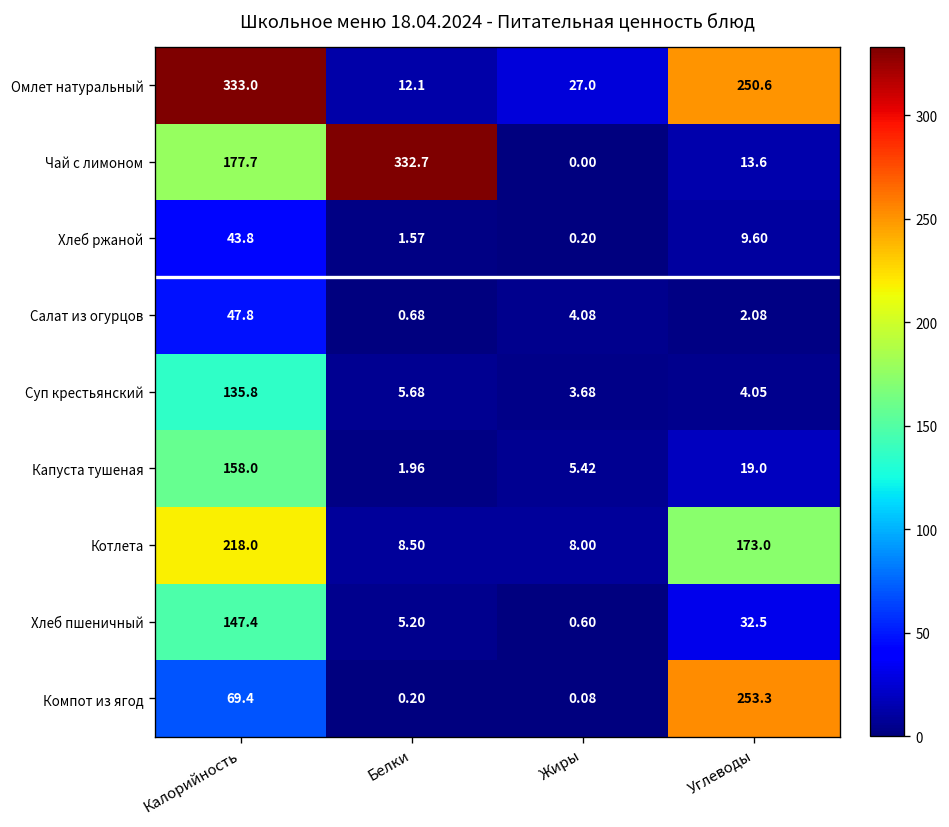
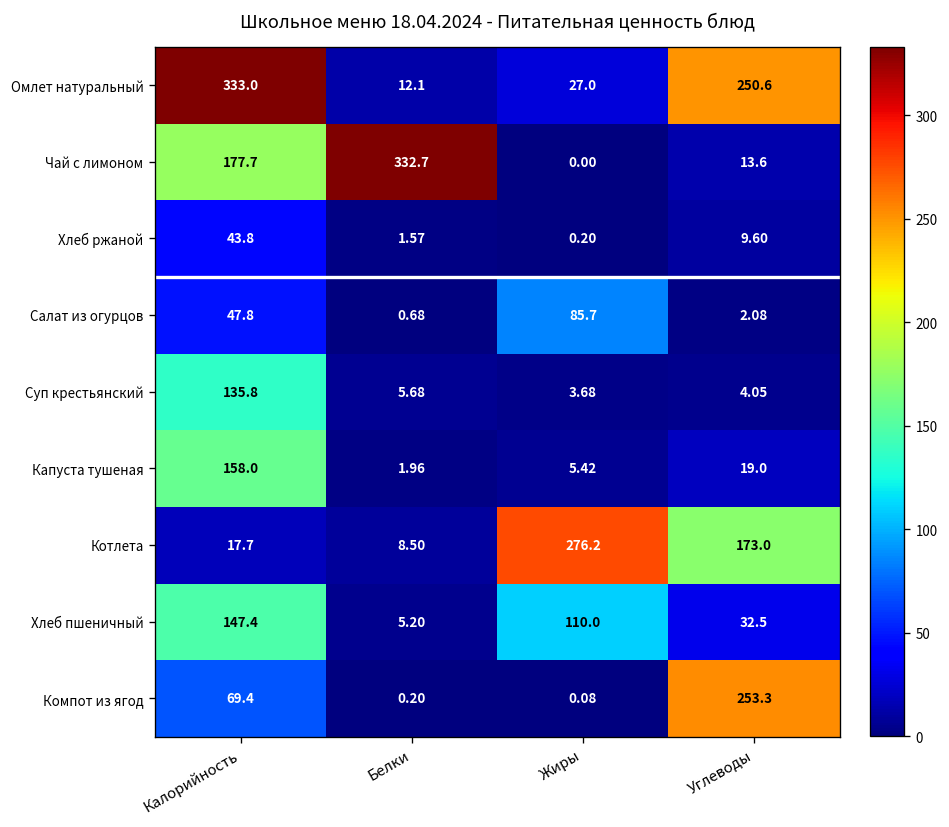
  {
    "Омлет натуральный": {
      "Калорийность": 333.0,
      "Белки": 12.1,
      "Жиры": 27.0,
      "Углеводы": 250.6
    },
    "Чай с лимоном": {
      "Калорийность": 177.7,
      "Белки": 332.7,
      "Жиры": 0.00,
      "Углеводы": 13.6
    },
    "Хлеб ржаной": {
      "Калорийность": 43.8,
      "Белки": 1.57,
      "Жиры": 0.20,
      "Углеводы": 9.60
    },
    "Салат из огурцов": {
      "Калорийность": 47.8,
      "Белки": 0.68,
-     "Жиры": 4.08,
+     "Жиры": 85.7,
      "Углеводы": 2.08
    },
    "Суп крестьянский": {
      "Калорийность": 135.8,
      "Белки": 5.68,
      "Жиры": 3.68,
      "Углеводы": 4.05
    },
    "Капуста тушеная": {
      "Калорийность": 158.0,
      "Белки": 1.96,
      "Жиры": 5.42,
      "Углеводы": 19.0
    },
    "Котлета": {
-     "Калорийность": 218.0,
+     "Калорийность": 17.7,
      "Белки": 8.50,
-     "Жиры": 8.00,
+     "Жиры": 276.2,
      "Углеводы": 173.0
    },
    "Хлеб пшеничный": {
      "Калорийность": 147.4,
      "Белки": 5.20,
-     "Жиры": 0.60,
+     "Жиры": 110.0,
      "Углеводы": 32.5
    },
    "Компот из ягод": {
      "Калорийность": 69.4,
      "Белки": 0.20,
      "Жиры": 0.08,
      "Углеводы": 253.3
    }
  }
